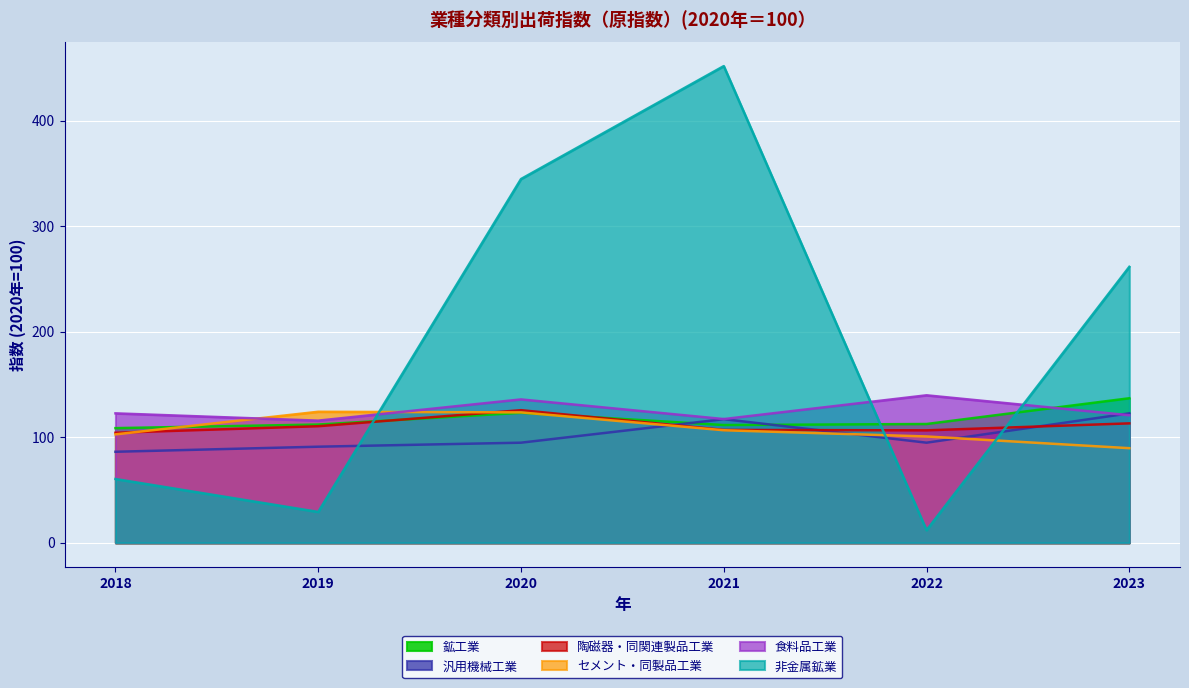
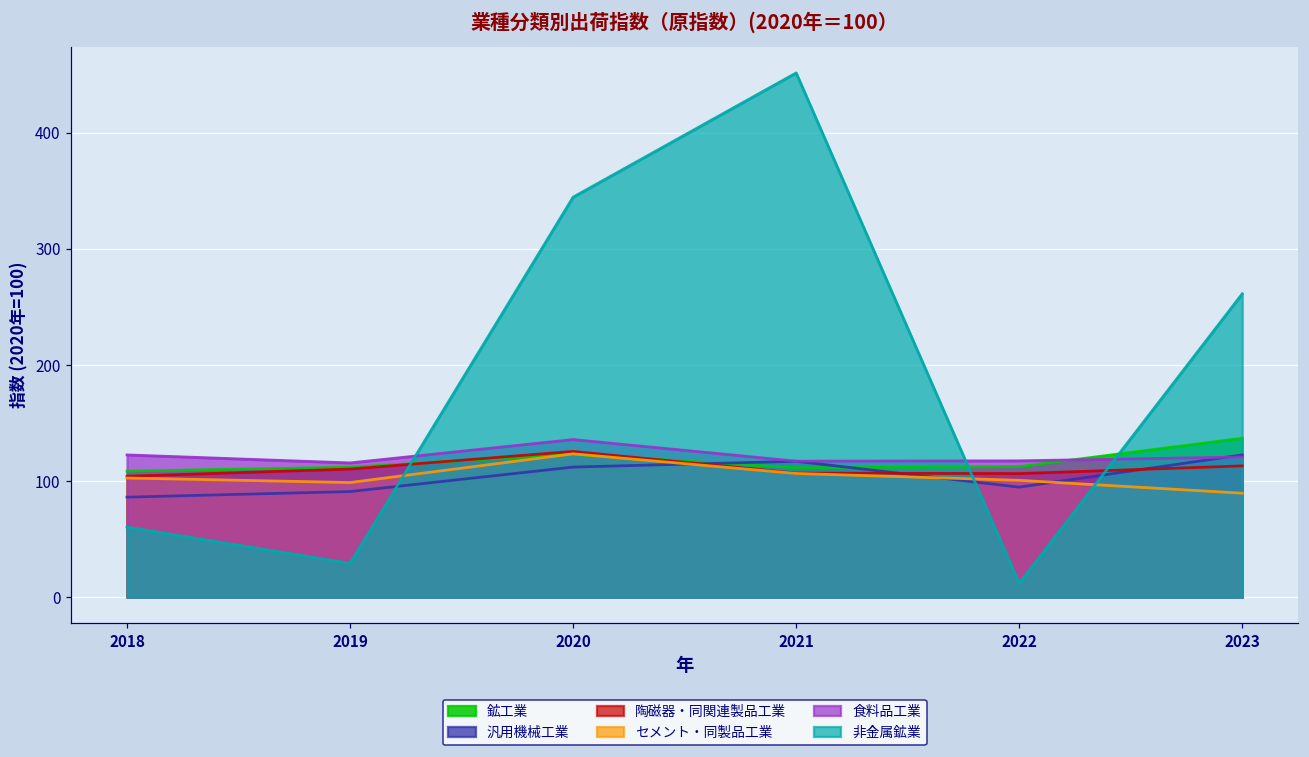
  {
    "鉱工業": {
      "2018": 109,
      "2021": 112,
      "2022": 113,
      "2023": 137
    },
    "汎用機械工業": {
      "2018": 86,
      "2019": 91,
-     "2020": 95,
+     "2020": 112,
      "2022": 95
    },
    "陶磁器・同関連製品工業": {
      "2022": 107,
      "2023": 113
    },
    "セメント・同製品工業": {
-     "2019": 124,
+     "2019": 99,
      "2022": 101,
      "2023": 90
    },
    "食料品工業": {
      "2018": 123,
      "2019": 116,
      "2020": 136,
-     "2022": 140
+     "2022": 118
    },
    "非金属鉱業": {
      "2018": 60,
      "2019": 29,
      "2020": 345,
      "2021": 452,
      "2022": 12,
      "2023": 261
    }
  }
